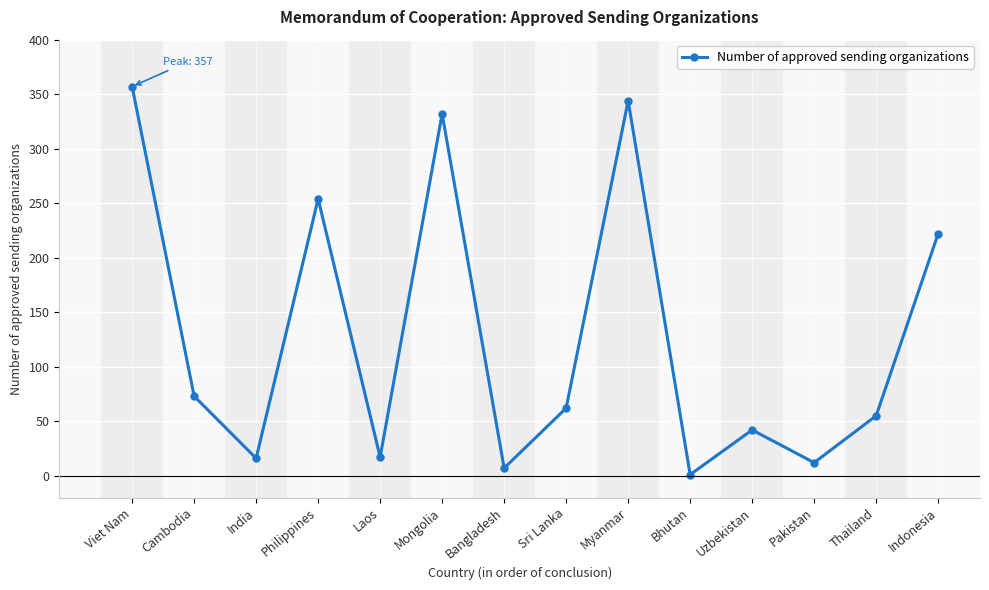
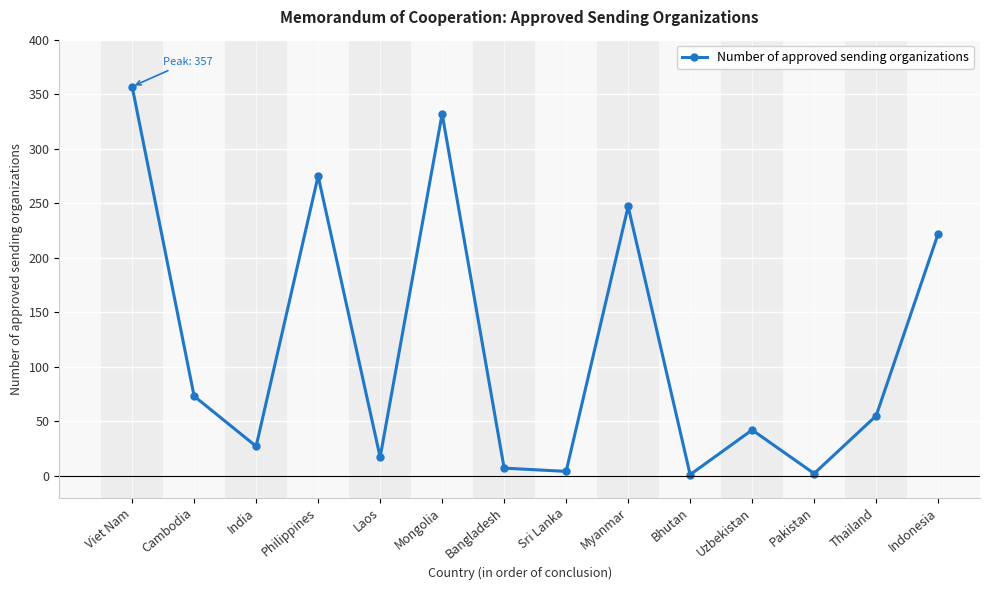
  {
    "Cambodia": 73,
-   "India": 16,
-   "Philippines": 254,
+   "India": 27,
+   "Philippines": 275,
    "Laos": 17,
    "Mongolia": 332,
    "Bangladesh": 7,
-   "Sri Lanka": 62,
-   "Myanmar": 344,
+   "Sri Lanka": 4,
+   "Myanmar": 247,
    "Bhutan": 1,
    "Uzbekistan": 42,
-   "Pakistan": 12,
+   "Pakistan": 2,
    "Thailand": 55,
    "Indonesia": 222
  }
